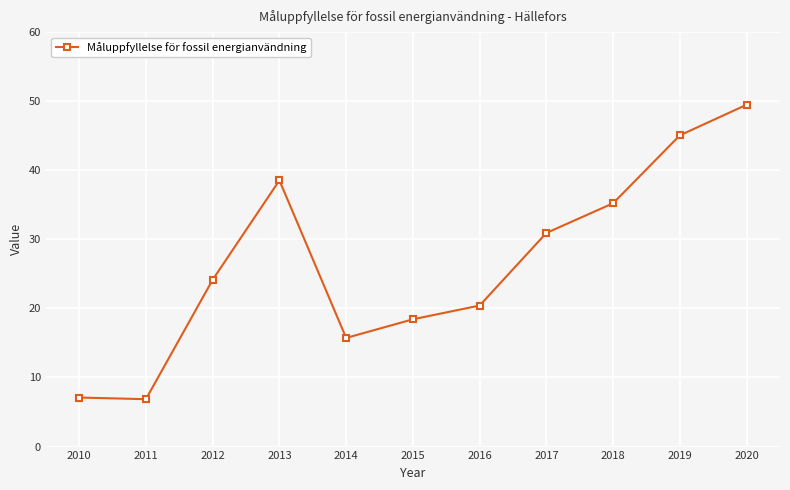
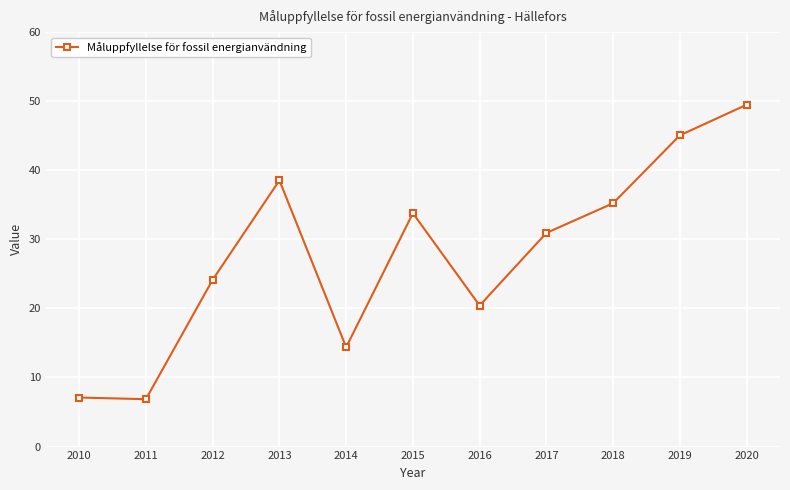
  {
    "2010": 7,
    "2011": 7,
    "2012": 24,
    "2013": 39,
-   "2014": 16,
-   "2015": 18,
+   "2014": 14,
+   "2015": 34,
    "2016": 20,
    "2017": 31,
    "2018": 35,
    "2019": 45,
    "2020": 49
  }
